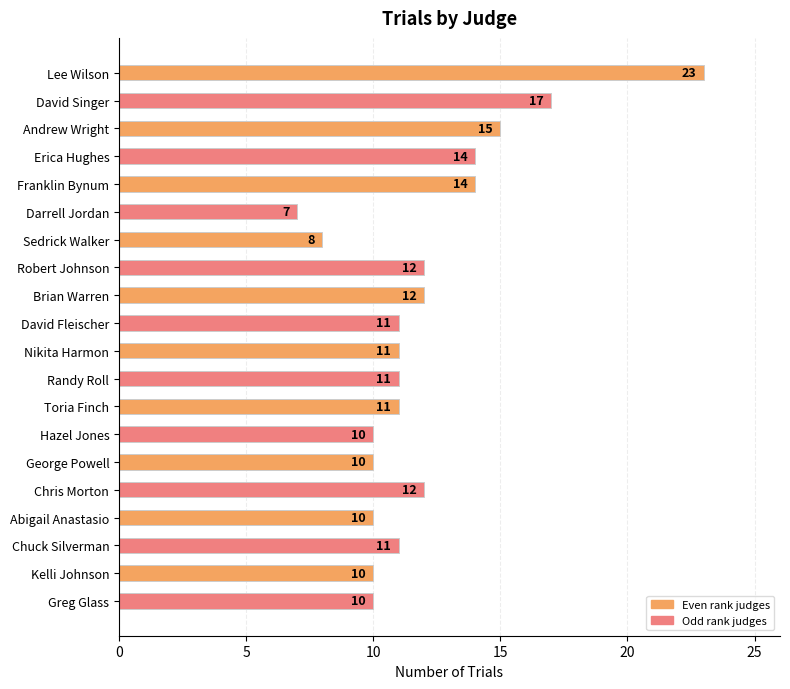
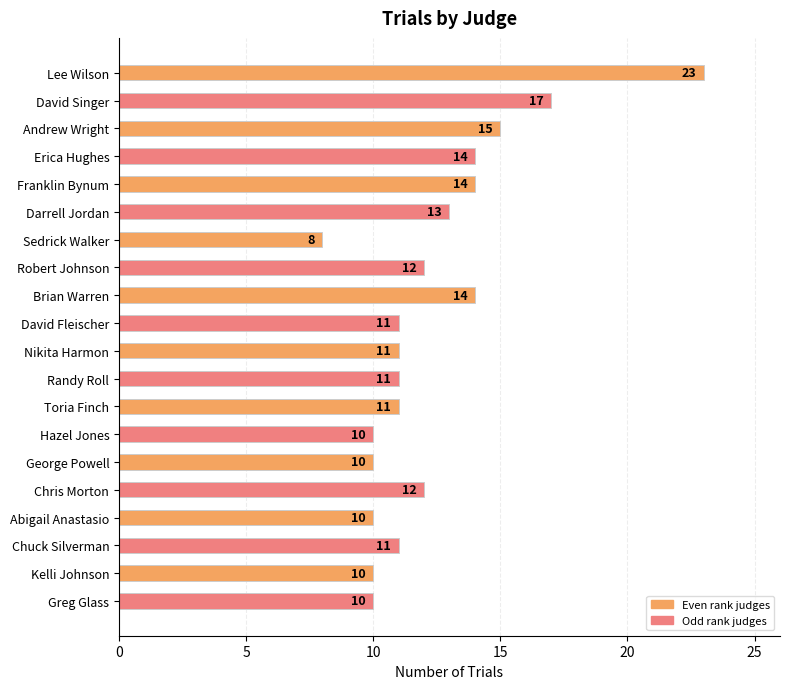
  {
    "Lee Wilson": 23,
    "David Singer": 17,
    "Andrew Wright": 15,
    "Erica Hughes": 14,
    "Franklin Bynum": 14,
-   "Darrell Jordan": 7,
+   "Darrell Jordan": 13,
    "Sedrick Walker": 8,
    "Robert Johnson": 12,
-   "Brian Warren": 12,
+   "Brian Warren": 14,
    "David Fleischer": 11,
    "Nikita Harmon": 11,
    "Randy Roll": 11,
    "Toria Finch": 11,
    "Hazel Jones": 10,
    "George Powell": 10,
    "Chris Morton": 12,
    "Abigail Anastasio": 10,
    "Chuck Silverman": 11,
    "Kelli Johnson": 10,
    "Greg Glass": 10
  }
